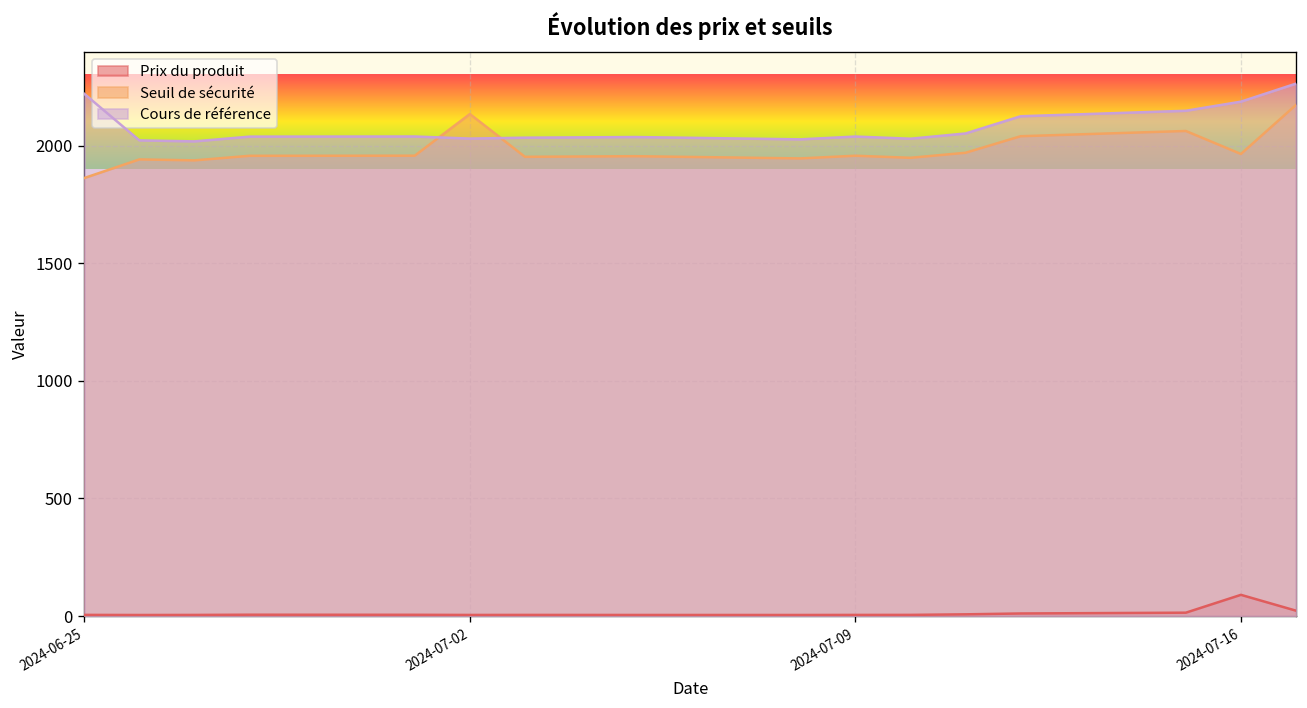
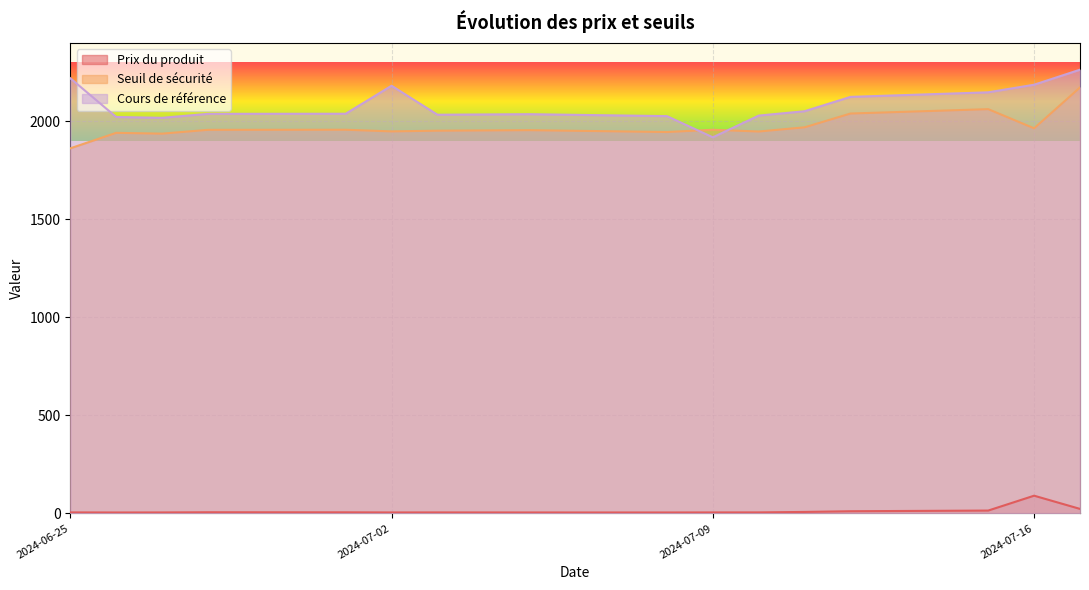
  {
    "Prix du produit": {
      "2024-06-25": 0,
      "2024-07-02": 0,
      "2024-07-09": 0,
      "2024-07-16": 90
    },
    "Seuil de sécurité": {
      "2024-06-25": 1860,
-     "2024-07-02": 2130,
+     "2024-07-02": 1950,
      "2024-07-09": 1960,
      "2024-07-16": 1960
    },
    "Cours de référence": {
      "2024-06-25": 2220,
-     "2024-07-02": 2030,
-     "2024-07-09": 2040,
+     "2024-07-02": 2180,
+     "2024-07-09": 1920,
      "2024-07-16": 2190
    }
  }
